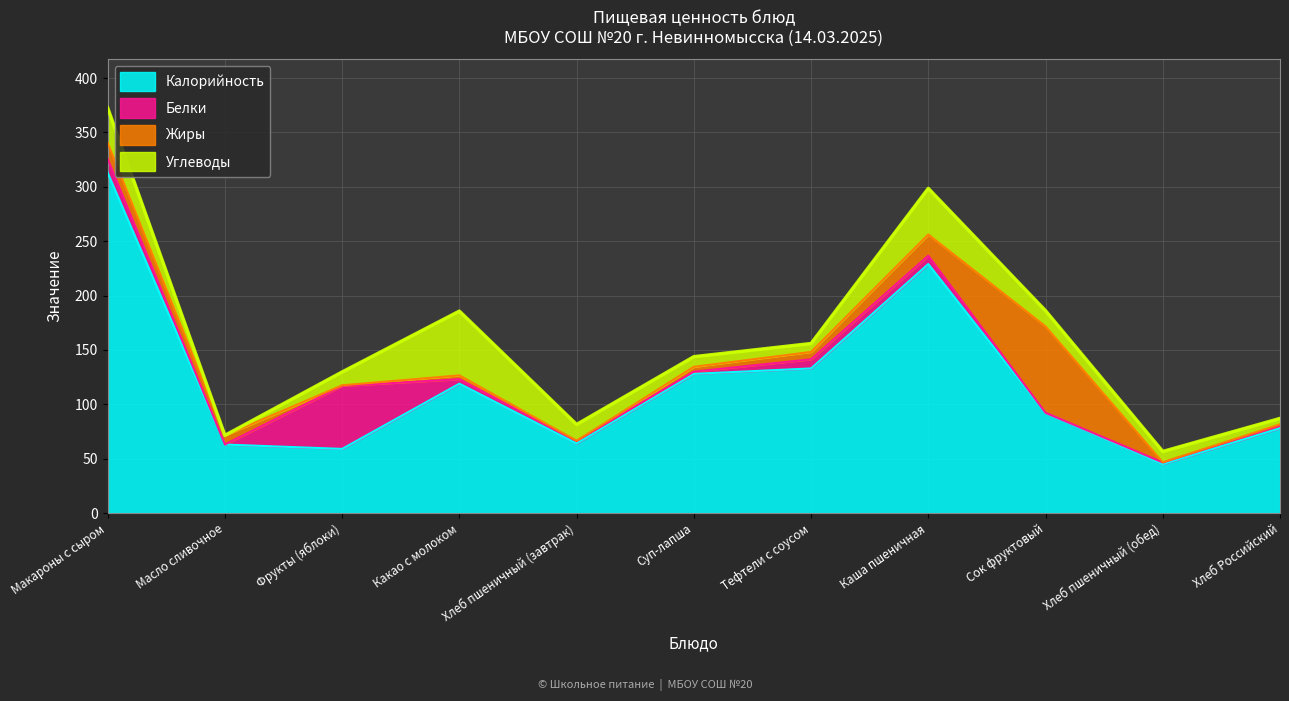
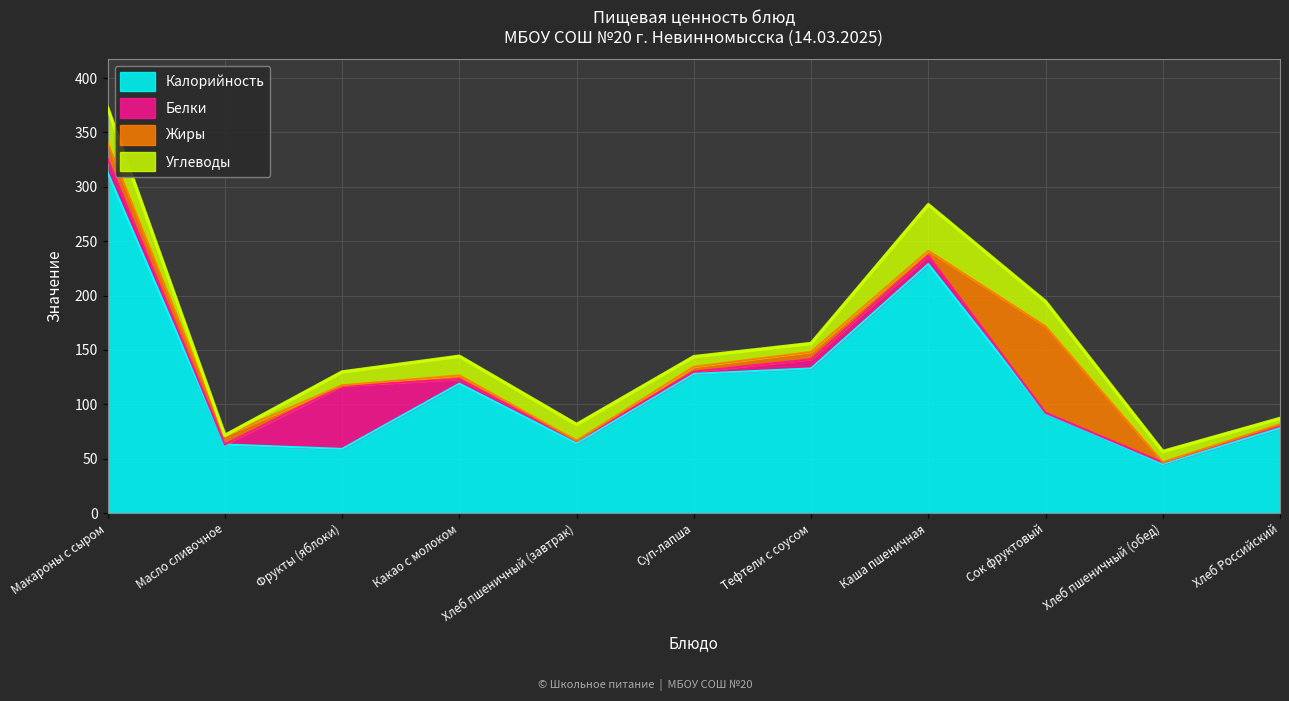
  {
    "Калорийность": {
      "Макароны с сыром": 313,
      "Фрукты (яблоки)": 59,
      "Какао с молоком": 119,
      "Тефтели с соусом": 133,
      "Каша пшеничная": 229,
      "Хлеб Российский": 78
    },
    "Белки": {
      "Макароны с сыром": 13,
      "Какао с молоком": 4,
      "Тефтели с соусом": 8,
      "Каша пшеничная": 8
    },
    "Жиры": {
      "Макароны с сыром": 15,
      "Какао с молоком": 4,
      "Суп-лапша": 4,
      "Тефтели с соусом": 7,
-     "Каша пшеничная": 19,
+     "Каша пшеничная": 4,
      "Сок фруктовый": 79
    },
    "Углеводы": {
      "Макароны с сыром": 32,
      "Фрукты (яблоки)": 12,
-     "Какао с молоком": 59,
+     "Какао с молоком": 18,
      "Хлеб пшеничный (завтрак)": 15,
      "Суп-лапша": 9,
      "Тефтели с соусом": 8,
      "Каша пшеничная": 42,
-     "Сок фруктовый": 14,
+     "Сок фруктовый": 23,
      "Хлеб пшеничный (обед)": 10,
      "Хлеб Российский": 5
    }
  }
